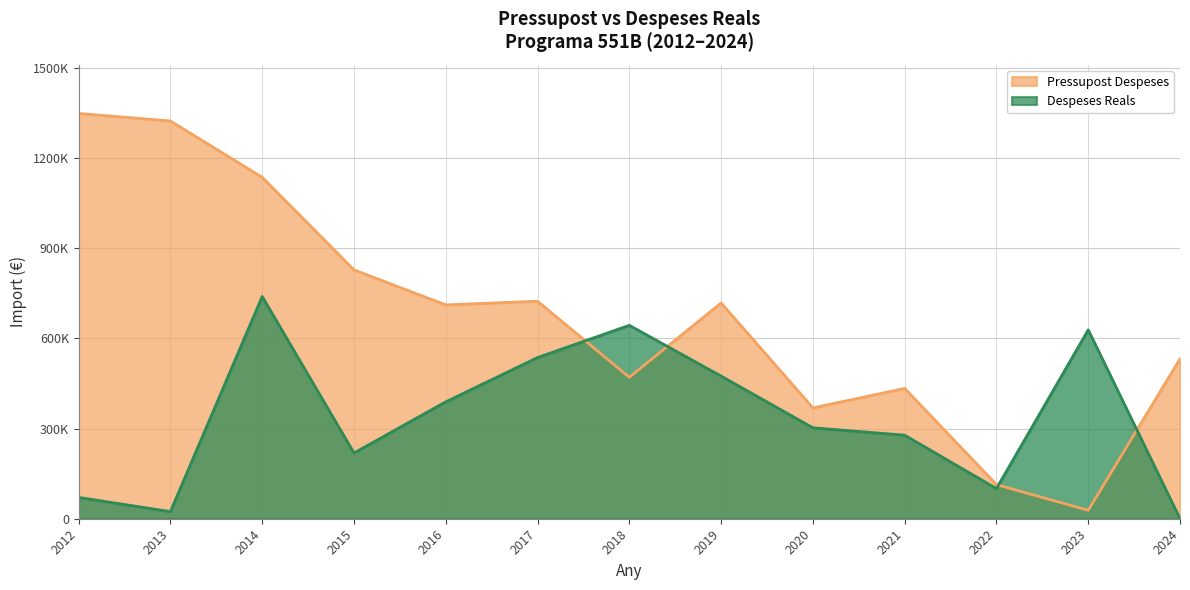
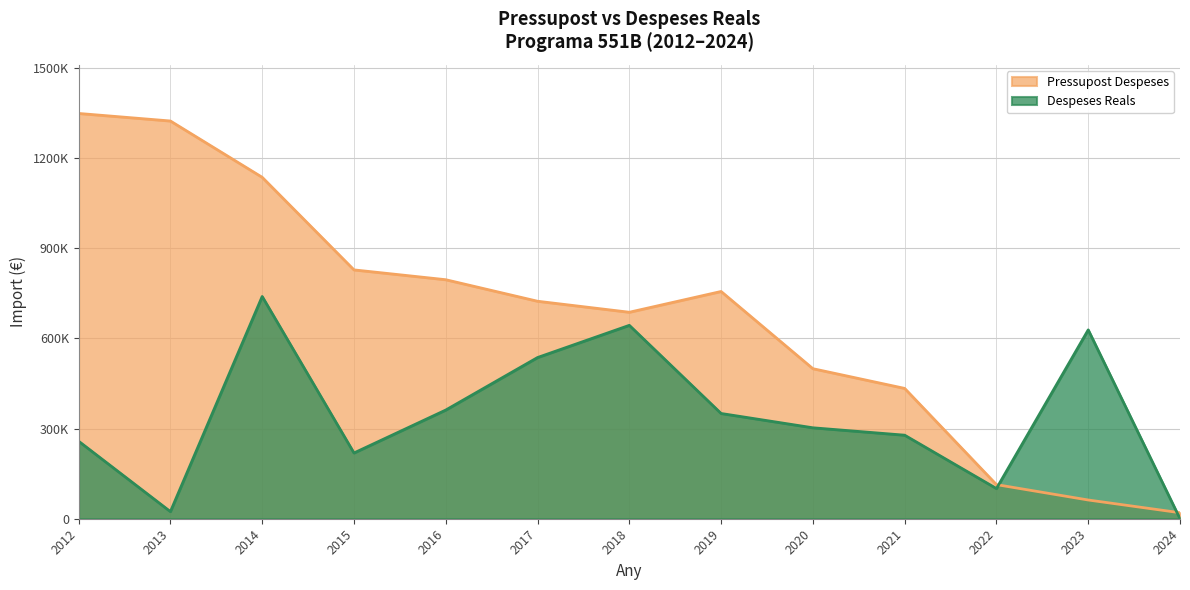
  {
    "Pressupost Despeses": {
      "2012": 1350000,
      "2013": 1320000,
      "2014": 1140000,
      "2015": 830000,
-     "2016": 710000,
+     "2016": 800000,
      "2017": 720000,
-     "2018": 470000,
-     "2019": 720000,
-     "2020": 370000,
+     "2018": 690000,
+     "2019": 760000,
+     "2020": 500000,
      "2021": 430000,
      "2022": 110000,
-     "2023": 30000,
-     "2024": 530000
+     "2023": 60000,
+     "2024": 20000
    },
    "Despeses Reals": {
-     "2012": 70000,
+     "2012": 260000,
      "2013": 20000,
      "2014": 740000,
      "2015": 220000,
-     "2016": 390000,
+     "2016": 360000,
      "2017": 540000,
      "2018": 640000,
-     "2019": 470000,
+     "2019": 350000,
      "2020": 300000,
      "2021": 280000,
      "2022": 100000,
      "2023": 630000,
      "2024": 0
    }
  }
